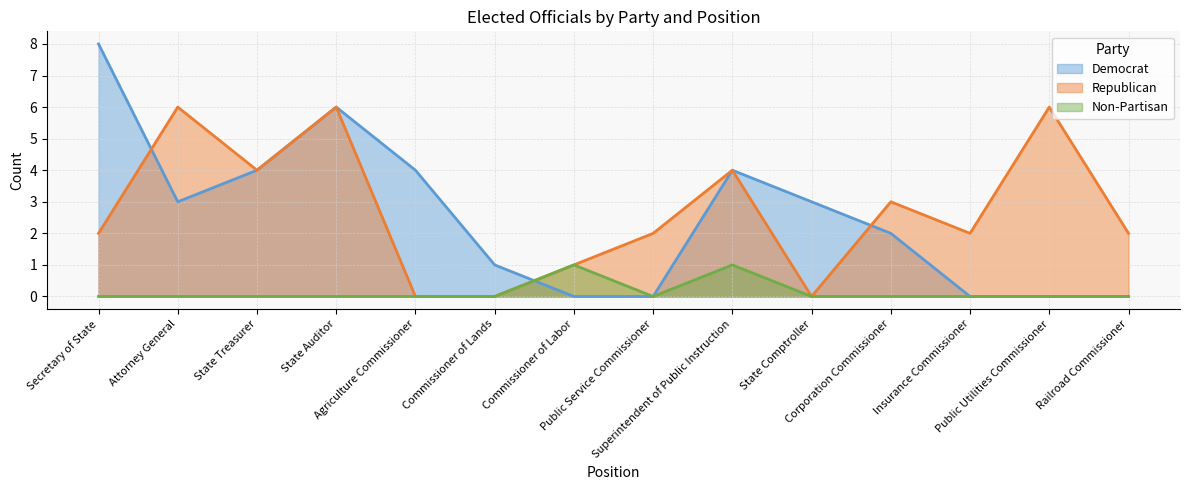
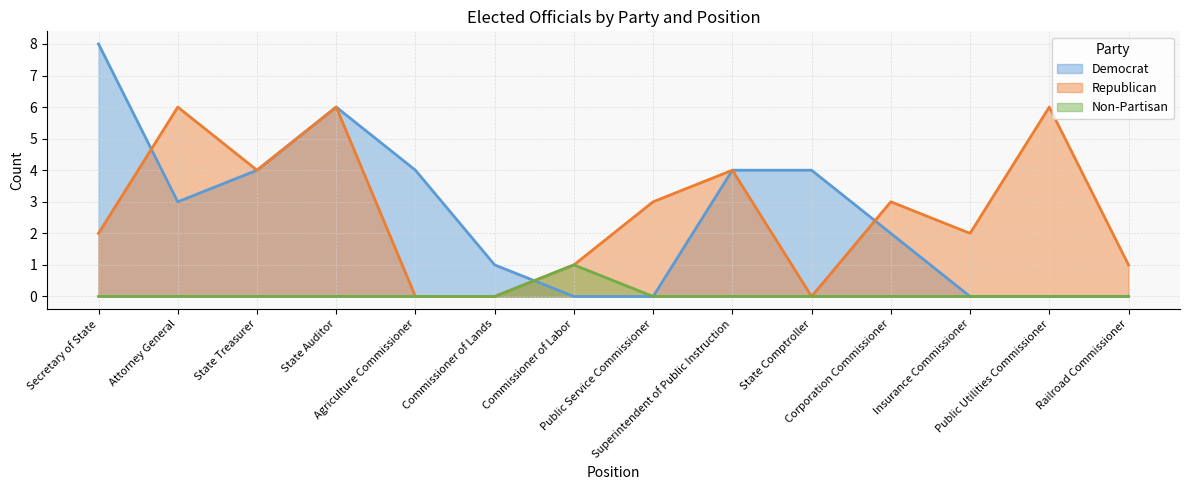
  {
    "Democrat": {
      "Secretary of State": 8,
      "Attorney General": 3,
      "Agriculture Commissioner": 4,
      "Commissioner of Lands": 1,
      "Commissioner of Labor": 0,
-     "State Comptroller": 3,
+     "State Comptroller": 4,
      "Corporation Commissioner": 2
    },
    "Republican": {
      "Secretary of State": 2,
      "Attorney General": 6,
-     "Public Service Commissioner": 2,
+     "Public Service Commissioner": 3,
      "Corporation Commissioner": 3,
      "Insurance Commissioner": 2,
      "Public Utilities Commissioner": 6,
-     "Railroad Commissioner": 2
+     "Railroad Commissioner": 1
    },
    "Non-Partisan": {
      "Secretary of State": 0,
      "Attorney General": 0,
      "State Treasurer": 0,
      "State Auditor": 0,
-     "Superintendent of Public Instruction": 1,
+     "Superintendent of Public Instruction": 0,
      "Corporation Commissioner": 0
    }
  }
